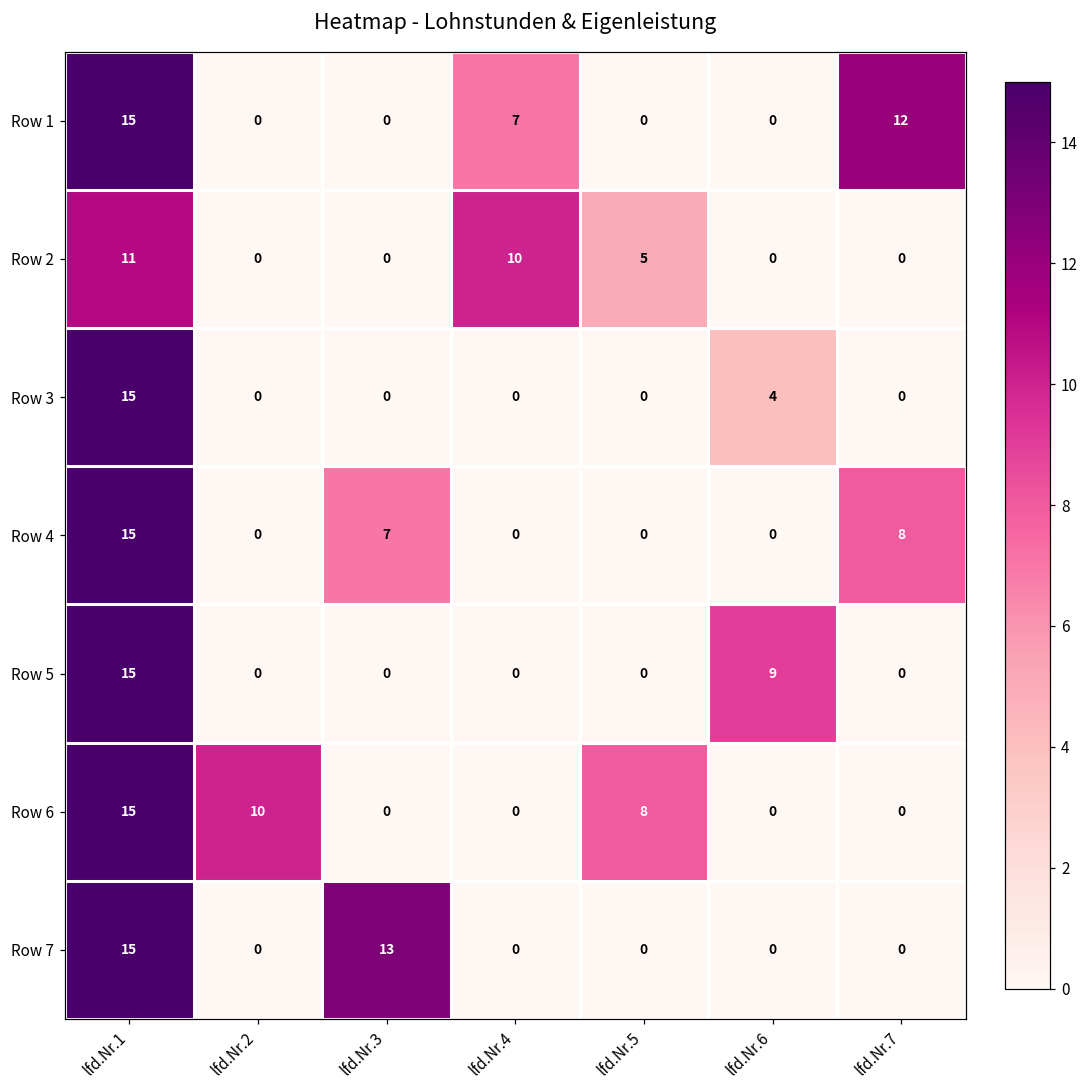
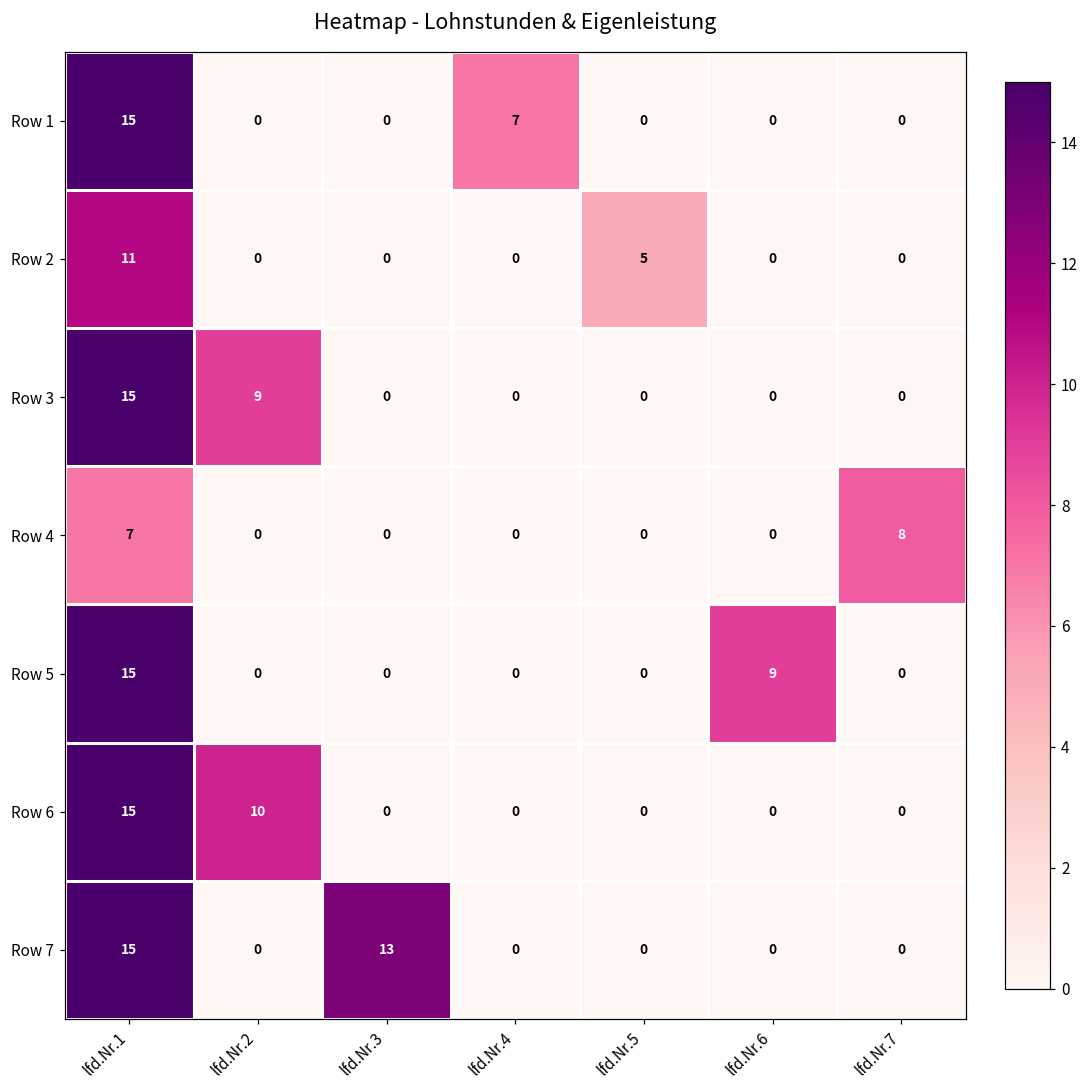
  {
    "Row 1": {
      "lfd.Nr.1": 15,
      "lfd.Nr.2": 0,
      "lfd.Nr.3": 0,
      "lfd.Nr.4": 7,
      "lfd.Nr.5": 0,
      "lfd.Nr.6": 0,
-     "lfd.Nr.7": 12
+     "lfd.Nr.7": 0
    },
    "Row 2": {
      "lfd.Nr.1": 11,
      "lfd.Nr.2": 0,
      "lfd.Nr.3": 0,
-     "lfd.Nr.4": 10,
+     "lfd.Nr.4": 0,
      "lfd.Nr.5": 5,
      "lfd.Nr.6": 0,
      "lfd.Nr.7": 0
    },
    "Row 3": {
      "lfd.Nr.1": 15,
-     "lfd.Nr.2": 0,
+     "lfd.Nr.2": 9,
      "lfd.Nr.3": 0,
      "lfd.Nr.4": 0,
      "lfd.Nr.5": 0,
-     "lfd.Nr.6": 4,
+     "lfd.Nr.6": 0,
      "lfd.Nr.7": 0
    },
    "Row 4": {
-     "lfd.Nr.1": 15,
+     "lfd.Nr.1": 7,
      "lfd.Nr.2": 0,
-     "lfd.Nr.3": 7,
+     "lfd.Nr.3": 0,
      "lfd.Nr.4": 0,
      "lfd.Nr.5": 0,
      "lfd.Nr.6": 0,
      "lfd.Nr.7": 8
    },
    "Row 5": {
      "lfd.Nr.1": 15,
      "lfd.Nr.2": 0,
      "lfd.Nr.3": 0,
      "lfd.Nr.4": 0,
      "lfd.Nr.5": 0,
      "lfd.Nr.6": 9,
      "lfd.Nr.7": 0
    },
    "Row 6": {
      "lfd.Nr.1": 15,
      "lfd.Nr.2": 10,
      "lfd.Nr.3": 0,
      "lfd.Nr.4": 0,
-     "lfd.Nr.5": 8,
+     "lfd.Nr.5": 0,
      "lfd.Nr.6": 0,
      "lfd.Nr.7": 0
    },
    "Row 7": {
      "lfd.Nr.1": 15,
      "lfd.Nr.2": 0,
      "lfd.Nr.3": 13,
      "lfd.Nr.4": 0,
      "lfd.Nr.5": 0,
      "lfd.Nr.6": 0,
      "lfd.Nr.7": 0
    }
  }
